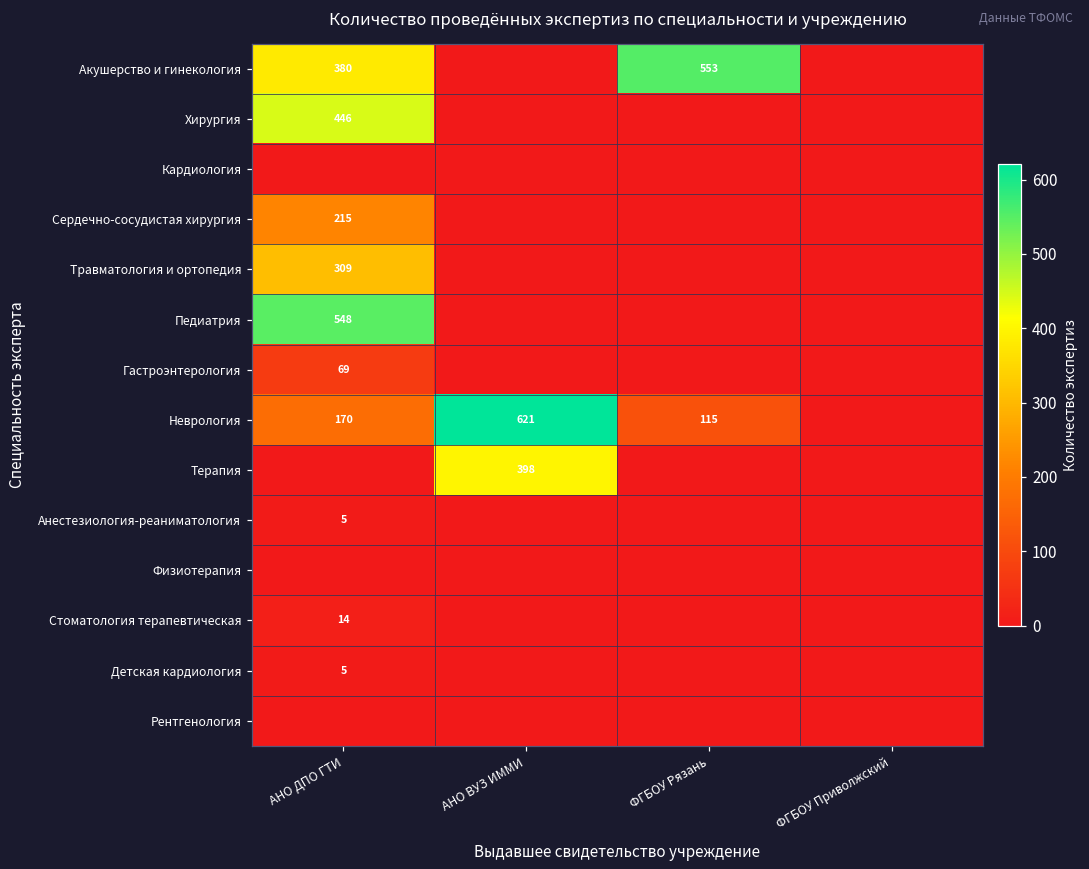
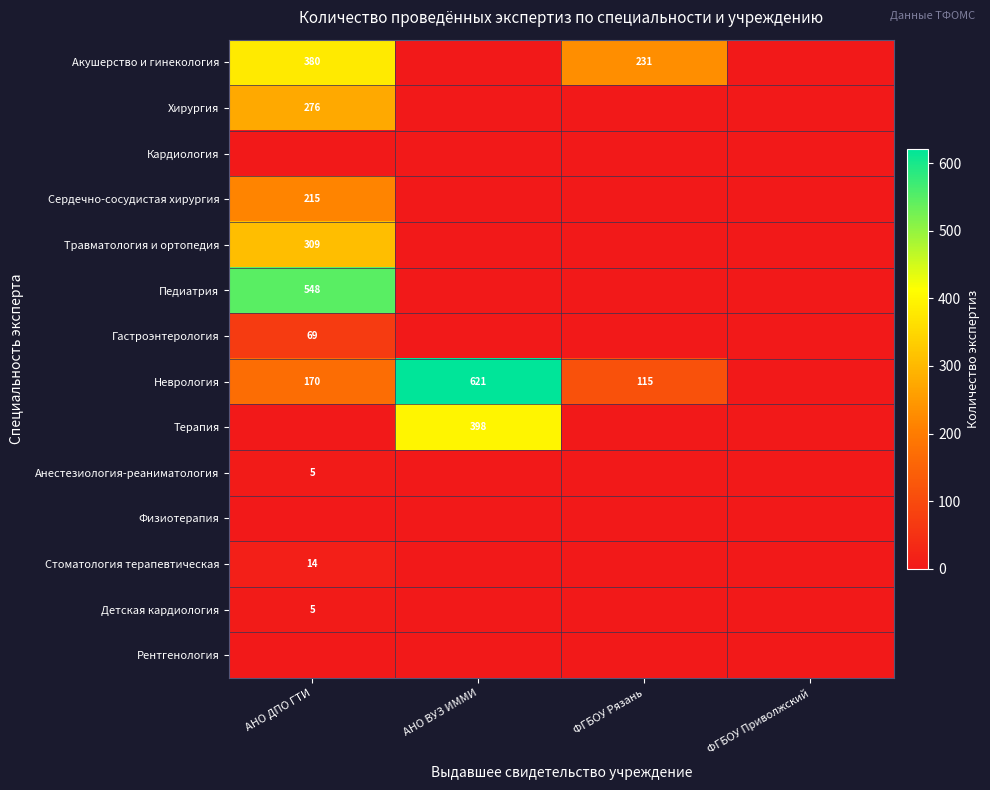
  {
    "Акушерство и гинекология": {
      "АНО ДПО ГТИ": 380,
-     "ФГБОУ Рязань": 553
+     "ФГБОУ Рязань": 231
    },
    "Хирургия": {
-     "АНО ДПО ГТИ": 446
+     "АНО ДПО ГТИ": 276
    },
    "Сердечно-сосудистая хирургия": {
      "АНО ДПО ГТИ": 215
    },
    "Травматология и ортопедия": {
      "АНО ДПО ГТИ": 309
    },
    "Педиатрия": {
      "АНО ДПО ГТИ": 548
    },
    "Гастроэнтерология": {
      "АНО ДПО ГТИ": 69
    },
    "Неврология": {
      "АНО ДПО ГТИ": 170,
      "АНО ВУЗ ИММИ": 621,
      "ФГБОУ Рязань": 115
    },
    "Терапия": {
      "АНО ВУЗ ИММИ": 398
    },
    "Анестезиология-реаниматология": {
      "АНО ДПО ГТИ": 5
    },
    "Стоматология терапевтическая": {
      "АНО ДПО ГТИ": 14
    },
    "Детская кардиология": {
      "АНО ДПО ГТИ": 5
    }
  }
